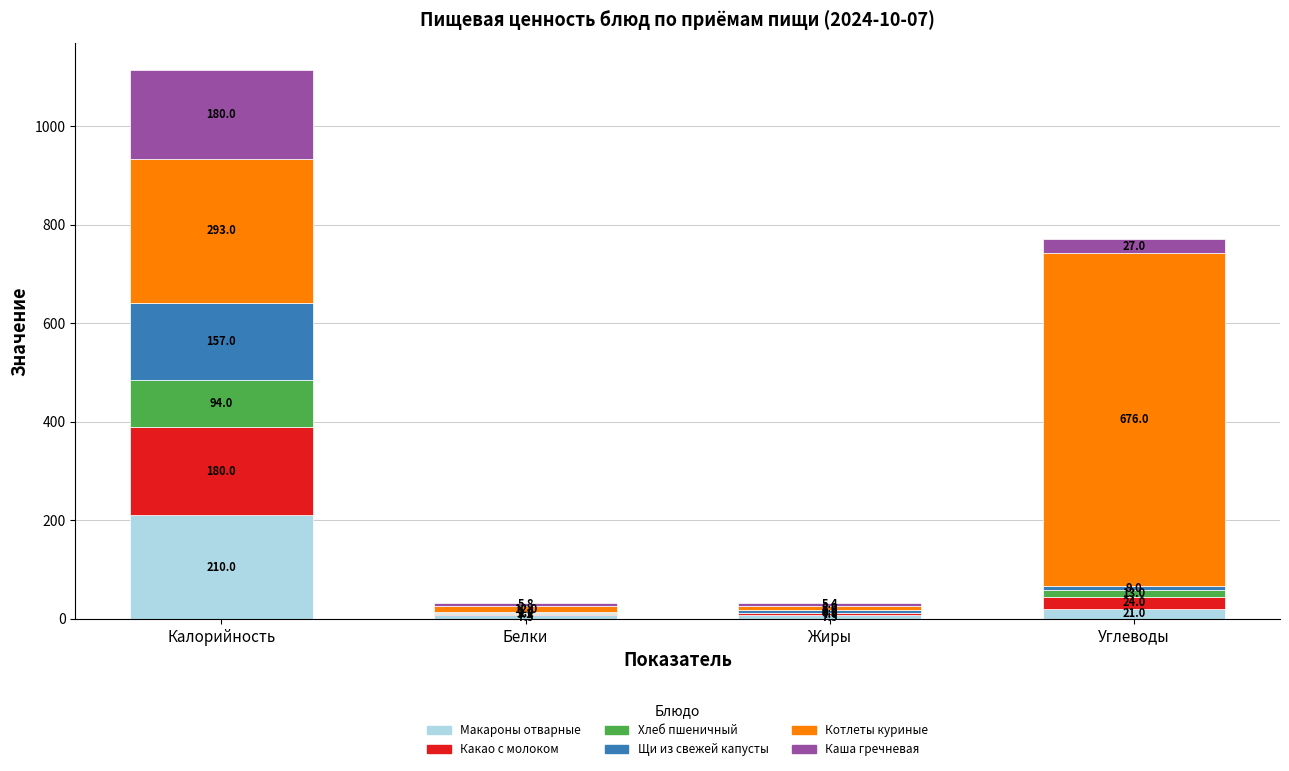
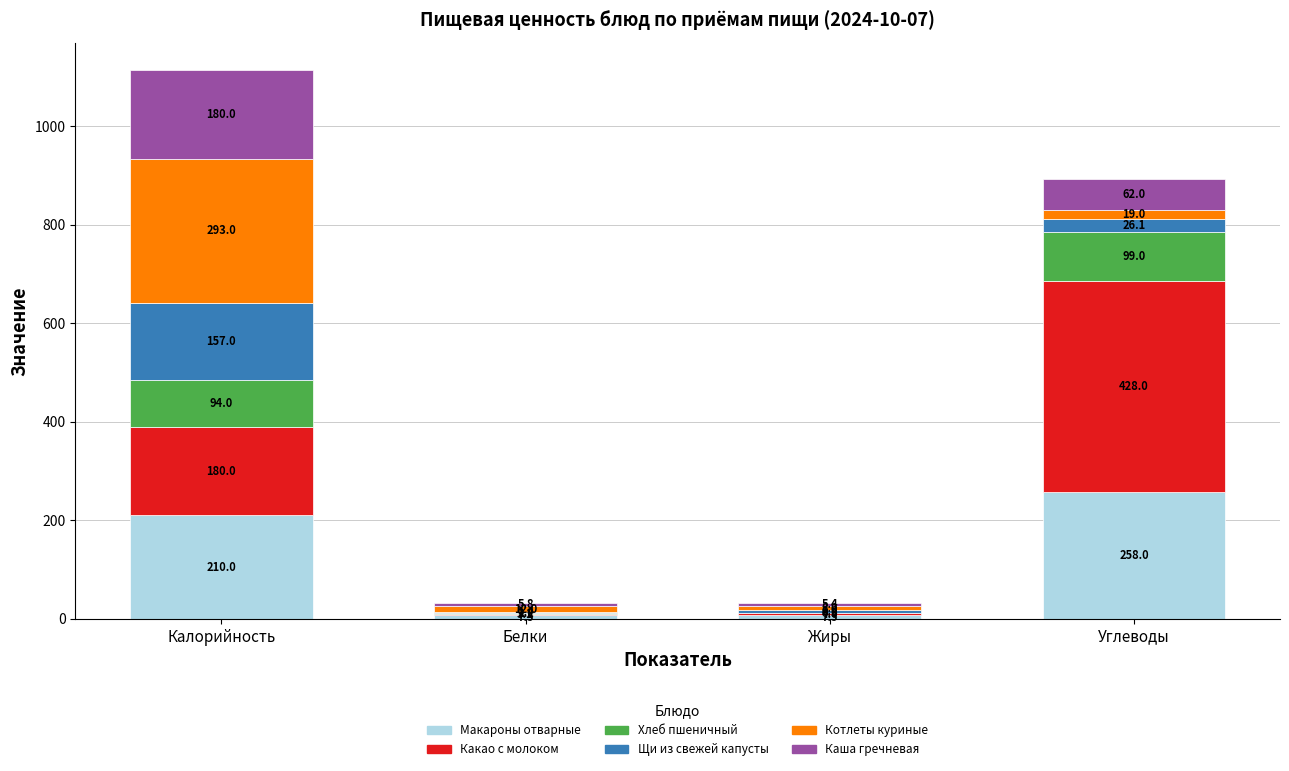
  {
    "Макароны отварные": {
      "Калорийность": 210.0,
-     "Углеводы": 21.0
+     "Углеводы": 258.0
    },
    "Какао с молоком": {
      "Калорийность": 180.0,
-     "Углеводы": 24.0
+     "Углеводы": 428.0
    },
    "Хлеб пшеничный": {
      "Калорийность": 94.0,
-     "Углеводы": 13.0
+     "Углеводы": 99.0
    },
    "Щи из свежей капусты": {
      "Калорийность": 157.0,
-     "Углеводы": 9.0
+     "Углеводы": 26.1
    },
    "Котлеты куриные": {
      "Калорийность": 293.0,
-     "Углеводы": 676.0
+     "Углеводы": 19.0
    },
    "Каша гречневая": {
      "Калорийность": 180.0,
-     "Углеводы": 27.0
+     "Углеводы": 62.0
    }
  }
